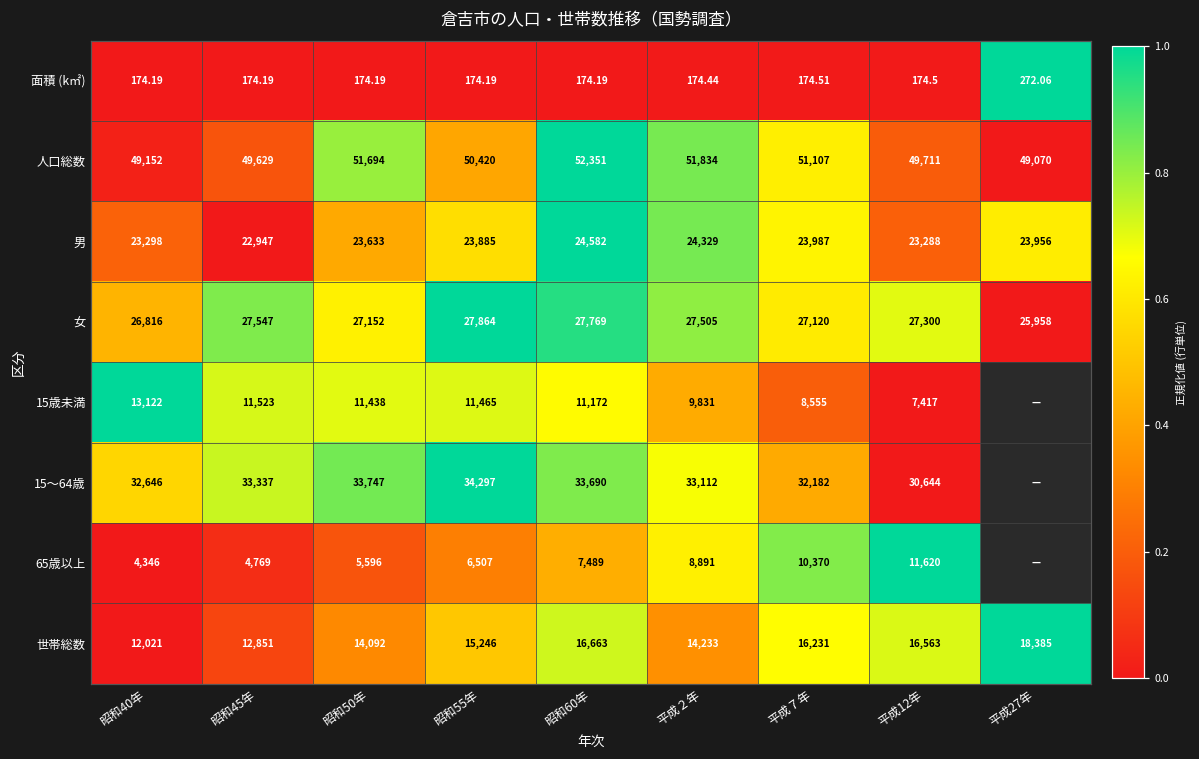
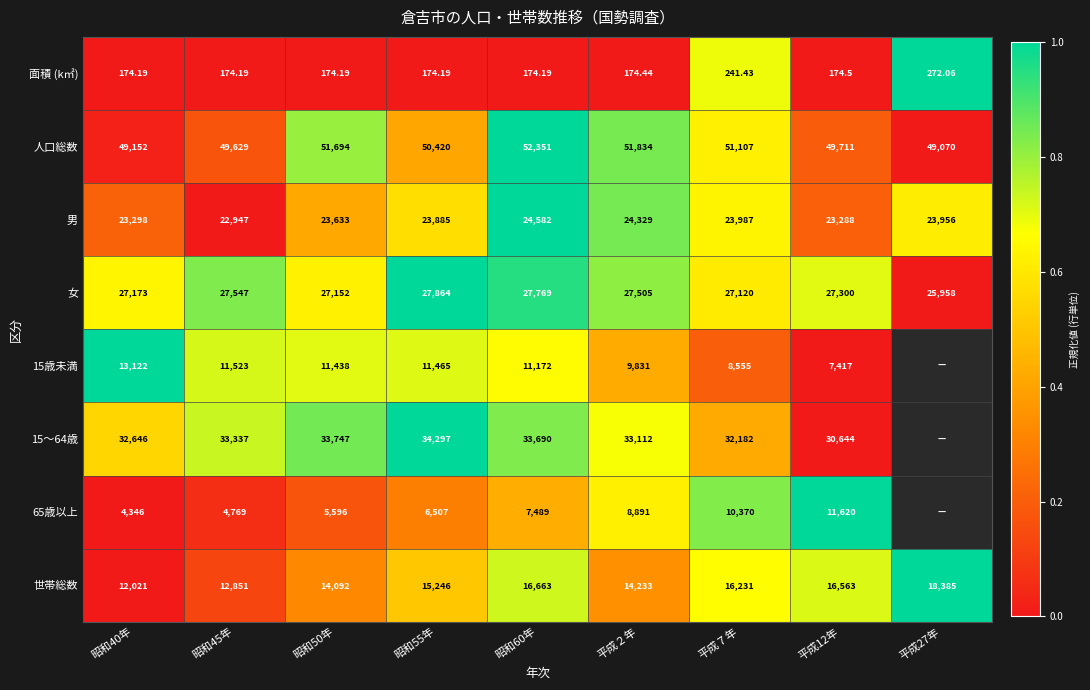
  {
    "面積 (k㎡)": {
      "昭和40年": "174.19",
      "昭和45年": "174.19",
      "昭和50年": "174.19",
      "昭和55年": "174.19",
      "昭和60年": "174.19",
      "平成２年": "174.44",
-     "平成７年": "174.51",
+     "平成７年": "241.43",
      "平成12年": "174.5",
      "平成27年": "272.06"
    },
    "人口総数": {
      "昭和40年": "49,152",
      "昭和45年": "49,629",
      "昭和50年": "51,694",
      "昭和55年": "50,420",
      "昭和60年": "52,351",
      "平成２年": "51,834",
      "平成７年": "51,107",
      "平成12年": "49,711",
      "平成27年": "49,070"
    },
    "男": {
      "昭和40年": "23,298",
      "昭和45年": "22,947",
      "昭和50年": "23,633",
      "昭和55年": "23,885",
      "昭和60年": "24,582",
      "平成２年": "24,329",
      "平成７年": "23,987",
      "平成12年": "23,288",
      "平成27年": "23,956"
    },
    "女": {
-     "昭和40年": "26,816",
+     "昭和40年": "27,173",
      "昭和45年": "27,547",
      "昭和50年": "27,152",
      "昭和55年": "27,864",
      "昭和60年": "27,769",
      "平成２年": "27,505",
      "平成７年": "27,120",
      "平成12年": "27,300",
      "平成27年": "25,958"
    },
    "15歳未満": {
      "昭和40年": "13,122",
      "昭和45年": "11,523",
      "昭和50年": "11,438",
      "昭和55年": "11,465",
      "昭和60年": "11,172",
      "平成２年": "9,831",
      "平成７年": "8,555",
      "平成12年": "7,417"
    },
    "15～64歳": {
      "昭和40年": "32,646",
      "昭和45年": "33,337",
      "昭和50年": "33,747",
      "昭和55年": "34,297",
      "昭和60年": "33,690",
      "平成２年": "33,112",
      "平成７年": "32,182",
      "平成12年": "30,644"
    },
    "65歳以上": {
      "昭和40年": "4,346",
      "昭和45年": "4,769",
      "昭和50年": "5,596",
      "昭和55年": "6,507",
      "昭和60年": "7,489",
      "平成２年": "8,891",
      "平成７年": "10,370",
      "平成12年": "11,620"
    },
    "世帯総数": {
      "昭和40年": "12,021",
      "昭和45年": "12,851",
      "昭和50年": "14,092",
      "昭和55年": "15,246",
      "昭和60年": "16,663",
      "平成２年": "14,233",
      "平成７年": "16,231",
      "平成12年": "16,563",
      "平成27年": "18,385"
    }
  }
